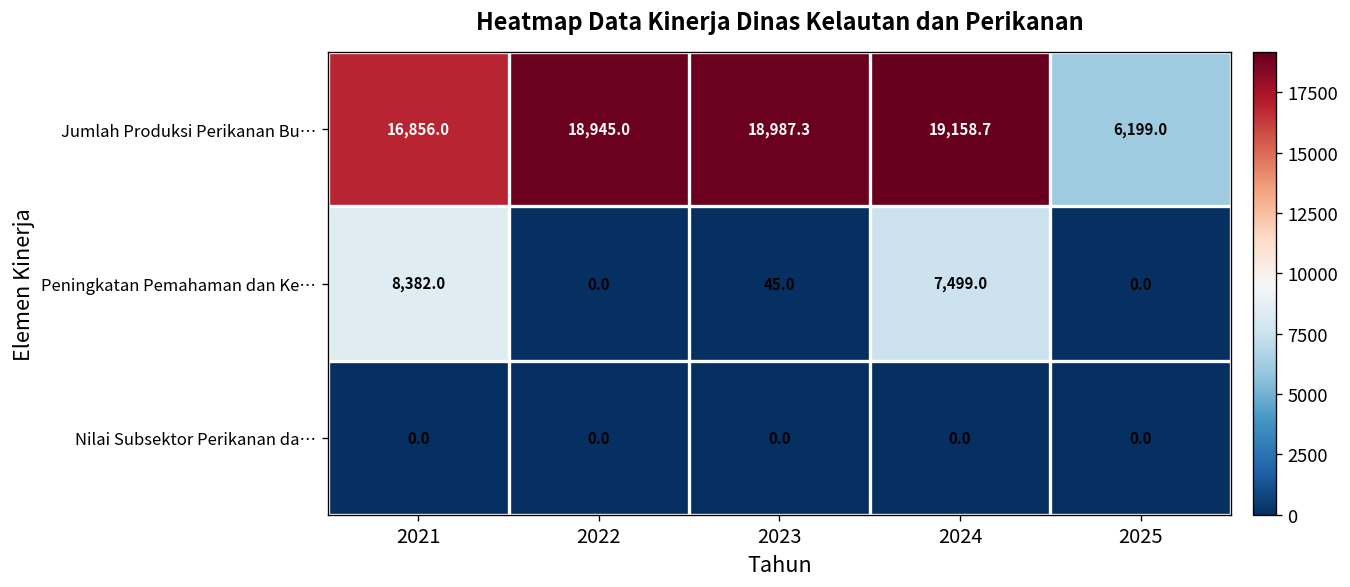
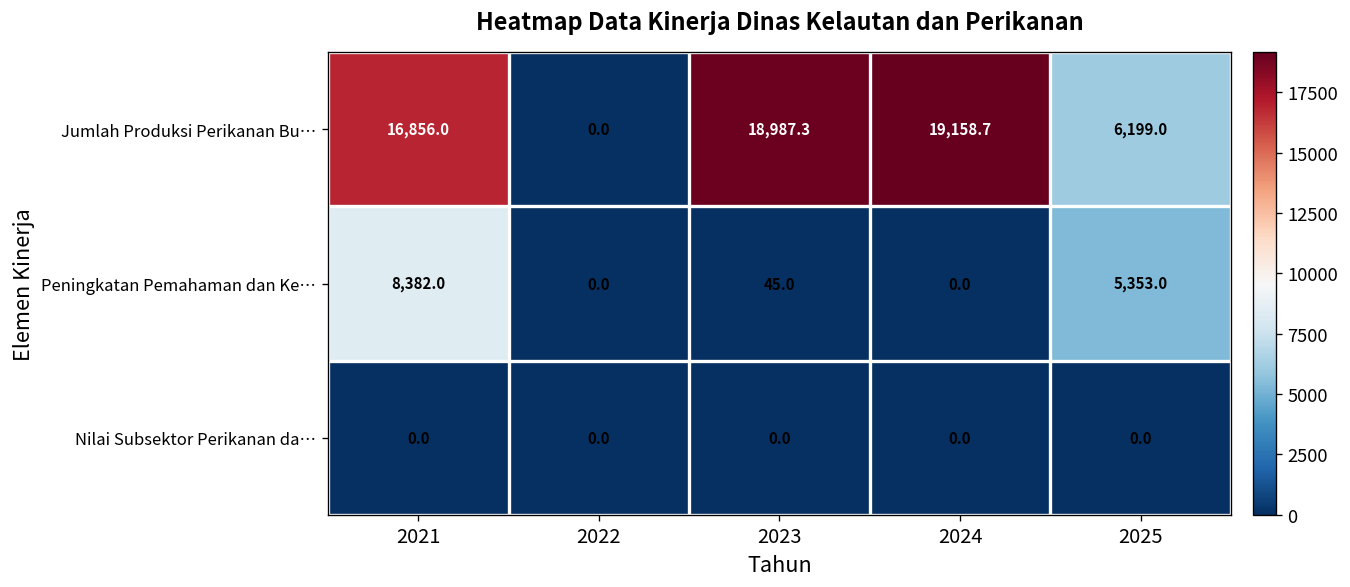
  {
    "Jumlah Produksi Perikanan Bu…": {
      "2021": "16,856.0",
-     "2022": "18,945.0",
+     "2022": "0.0",
      "2023": "18,987.3",
      "2024": "19,158.7",
      "2025": "6,199.0"
    },
    "Peningkatan Pemahaman dan Ke…": {
      "2021": "8,382.0",
      "2022": "0.0",
      "2023": "45.0",
-     "2024": "7,499.0",
-     "2025": "0.0"
+     "2024": "0.0",
+     "2025": "5,353.0"
    },
    "Nilai Subsektor Perikanan da…": {
      "2021": "0.0",
      "2022": "0.0",
      "2023": "0.0",
      "2024": "0.0",
      "2025": "0.0"
    }
  }
